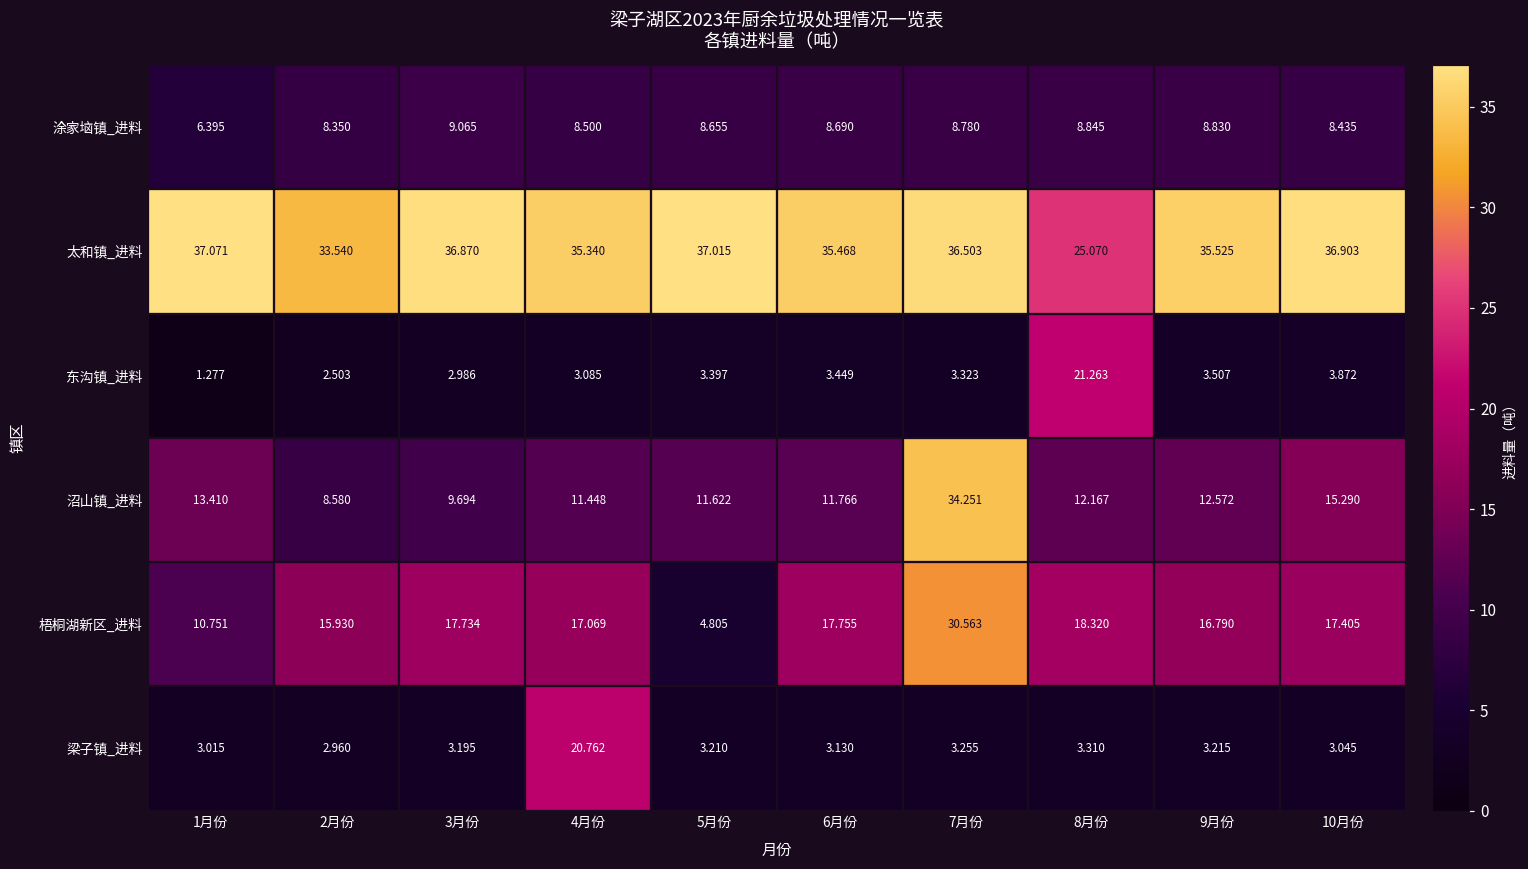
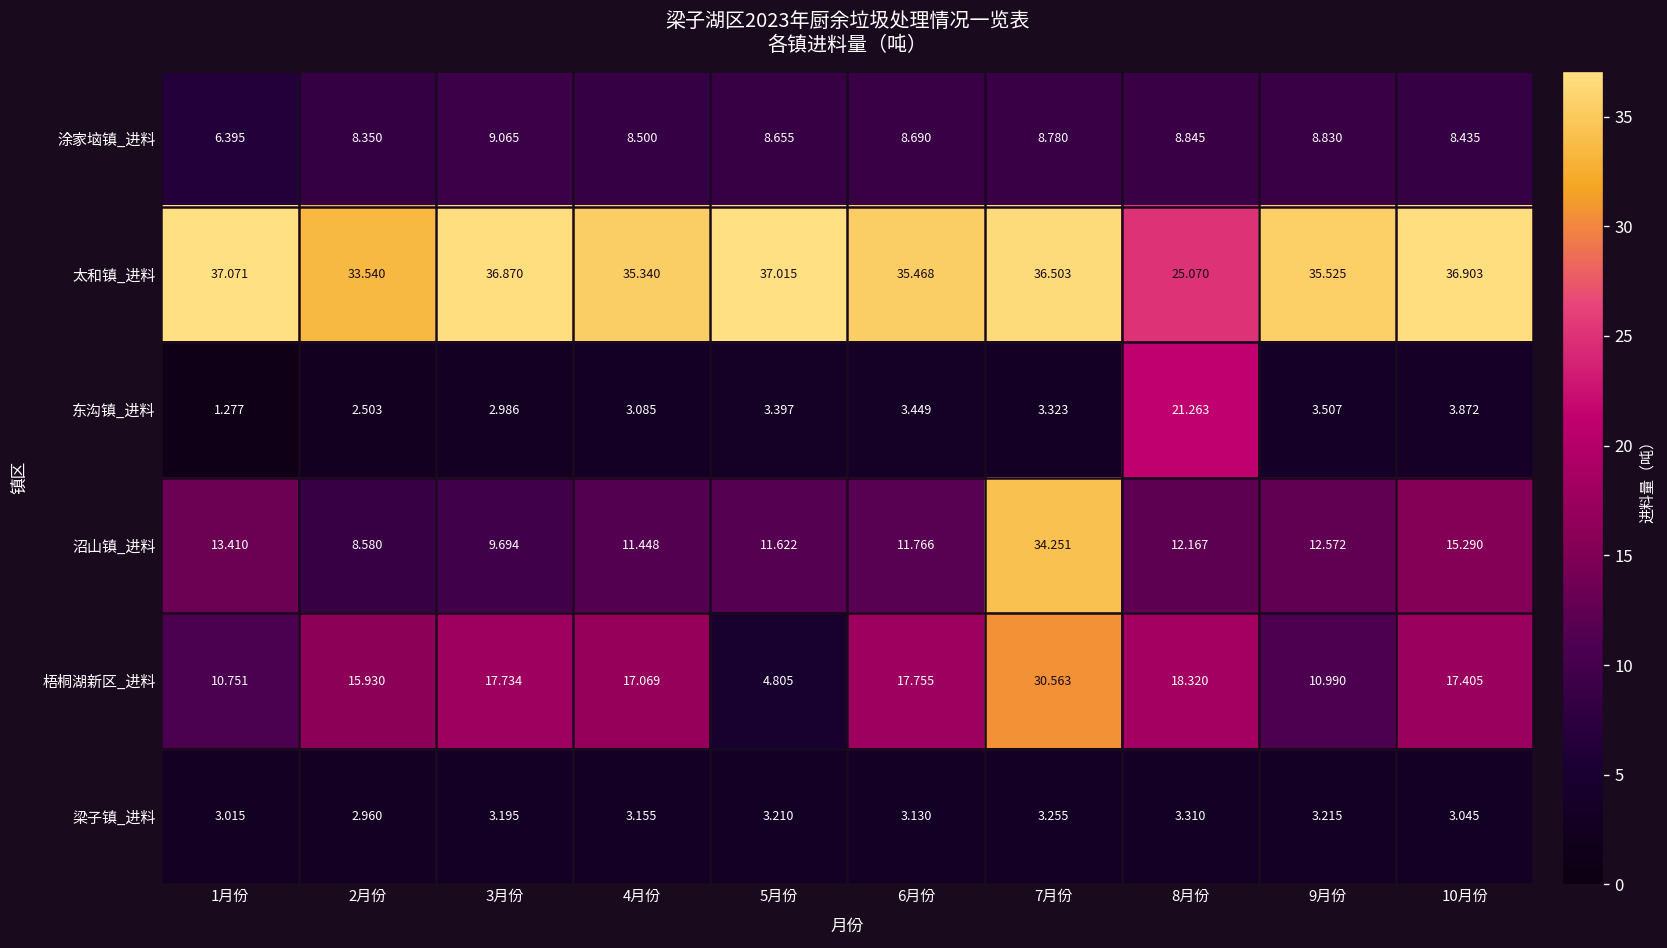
  {
    "涂家垴镇_进料": {
      "1月份": 6.395,
      "2月份": 8.350,
      "3月份": 9.065,
      "4月份": 8.500,
      "5月份": 8.655,
      "6月份": 8.690,
      "7月份": 8.780,
      "8月份": 8.845,
      "9月份": 8.830,
      "10月份": 8.435
    },
    "太和镇_进料": {
      "1月份": 37.071,
      "2月份": 33.540,
      "3月份": 36.870,
      "4月份": 35.340,
      "5月份": 37.015,
      "6月份": 35.468,
      "7月份": 36.503,
      "8月份": 25.070,
      "9月份": 35.525,
      "10月份": 36.903
    },
    "东沟镇_进料": {
      "1月份": 1.277,
      "2月份": 2.503,
      "3月份": 2.986,
      "4月份": 3.085,
      "5月份": 3.397,
      "6月份": 3.449,
      "7月份": 3.323,
      "8月份": 21.263,
      "9月份": 3.507,
      "10月份": 3.872
    },
    "沼山镇_进料": {
      "1月份": 13.410,
      "2月份": 8.580,
      "3月份": 9.694,
      "4月份": 11.448,
      "5月份": 11.622,
      "6月份": 11.766,
      "7月份": 34.251,
      "8月份": 12.167,
      "9月份": 12.572,
      "10月份": 15.290
    },
    "梧桐湖新区_进料": {
      "1月份": 10.751,
      "2月份": 15.930,
      "3月份": 17.734,
      "4月份": 17.069,
      "5月份": 4.805,
      "6月份": 17.755,
      "7月份": 30.563,
      "8月份": 18.320,
-     "9月份": 16.790,
+     "9月份": 10.990,
      "10月份": 17.405
    },
    "梁子镇_进料": {
      "1月份": 3.015,
      "2月份": 2.960,
      "3月份": 3.195,
-     "4月份": 20.762,
+     "4月份": 3.155,
      "5月份": 3.210,
      "6月份": 3.130,
      "7月份": 3.255,
      "8月份": 3.310,
      "9月份": 3.215,
      "10月份": 3.045
    }
  }
